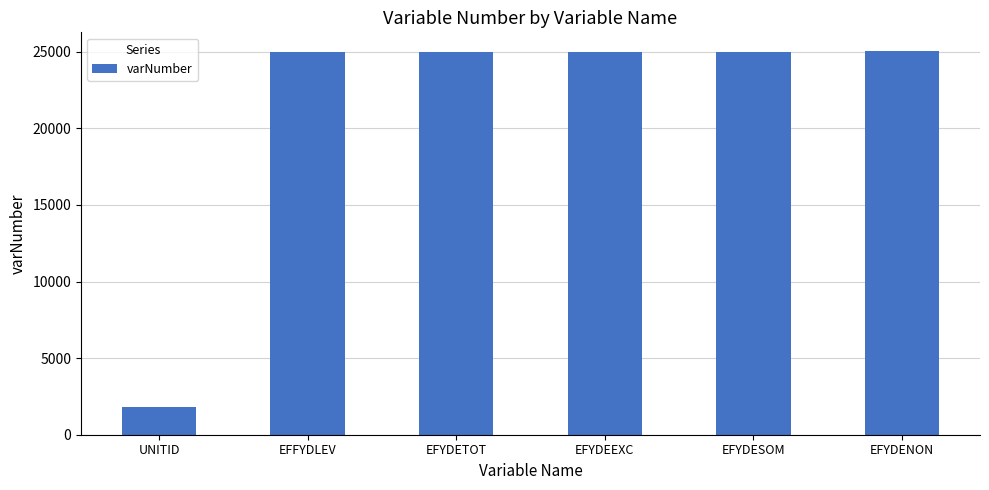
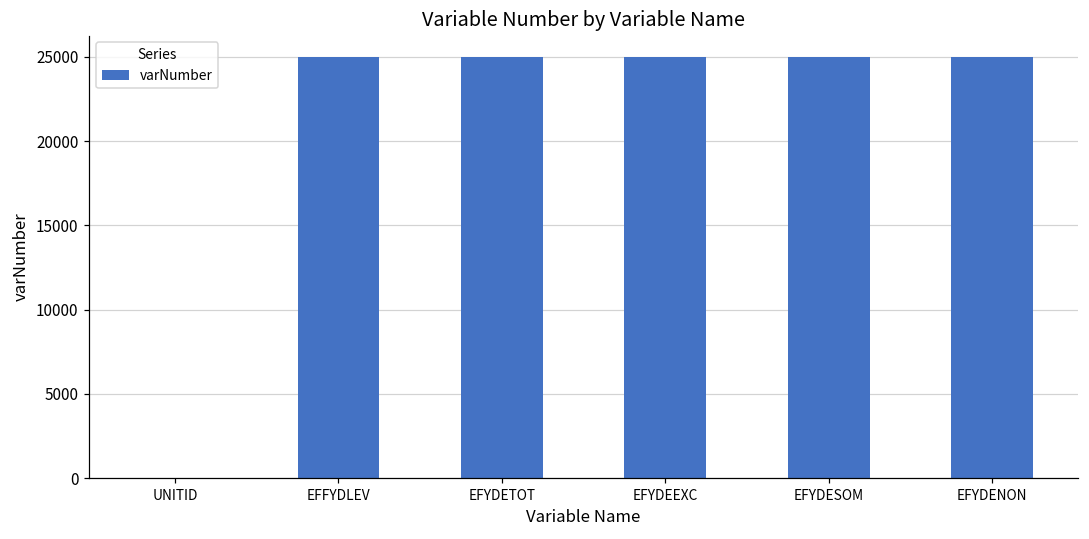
  {
-   "UNITID": 1800,
+   "UNITID": 0,
    "EFFYDLEV": 25000,
    "EFYDETOT": 25000,
    "EFYDEEXC": 25000,
    "EFYDESOM": 25000,
    "EFYDENON": 25000
  }
